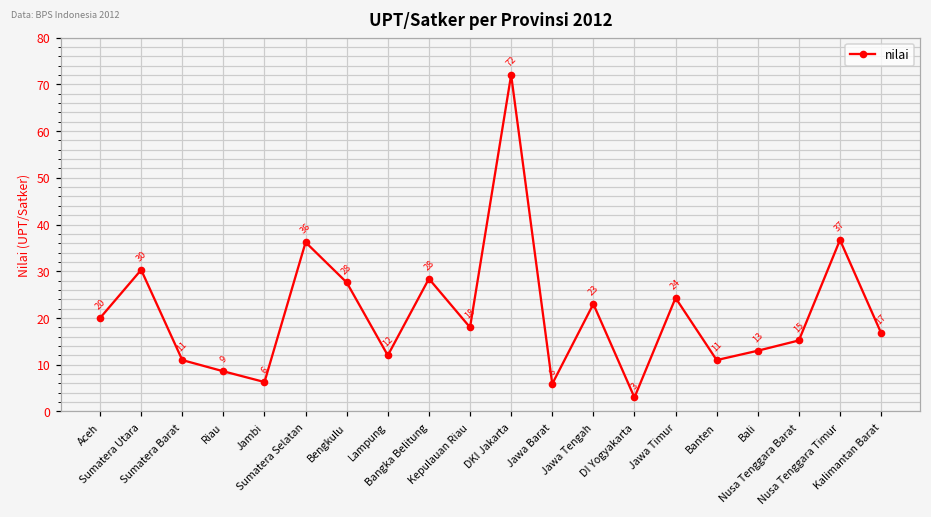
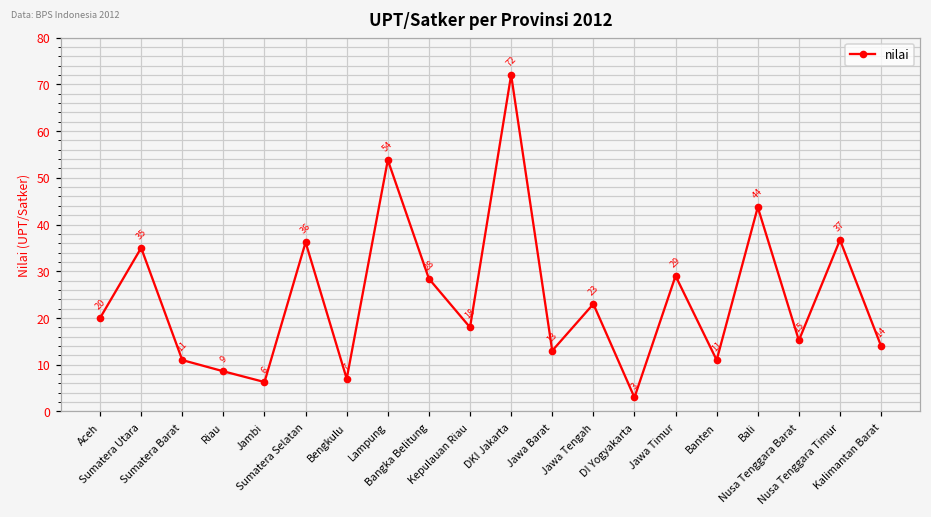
  {
    "Aceh": 20,
-   "Sumatera Utara": 30,
+   "Sumatera Utara": 35,
    "Sumatera Barat": 11,
    "Riau": 9,
    "Jambi": 6,
    "Sumatera Selatan": 36,
-   "Bengkulu": 28,
-   "Lampung": 12,
+   "Bengkulu": 7,
+   "Lampung": 54,
    "Bangka Belitung": 28,
    "Kepulauan Riau": 18,
    "DKI Jakarta": 72,
-   "Jawa Barat": 6,
+   "Jawa Barat": 13,
    "Jawa Tengah": 23,
    "DI Yogyakarta": 3,
-   "Jawa Timur": 24,
+   "Jawa Timur": 29,
    "Banten": 11,
-   "Bali": 13,
+   "Bali": 44,
    "Nusa Tenggara Barat": 15,
    "Nusa Tenggara Timur": 37,
-   "Kalimantan Barat": 17
+   "Kalimantan Barat": 14
  }
